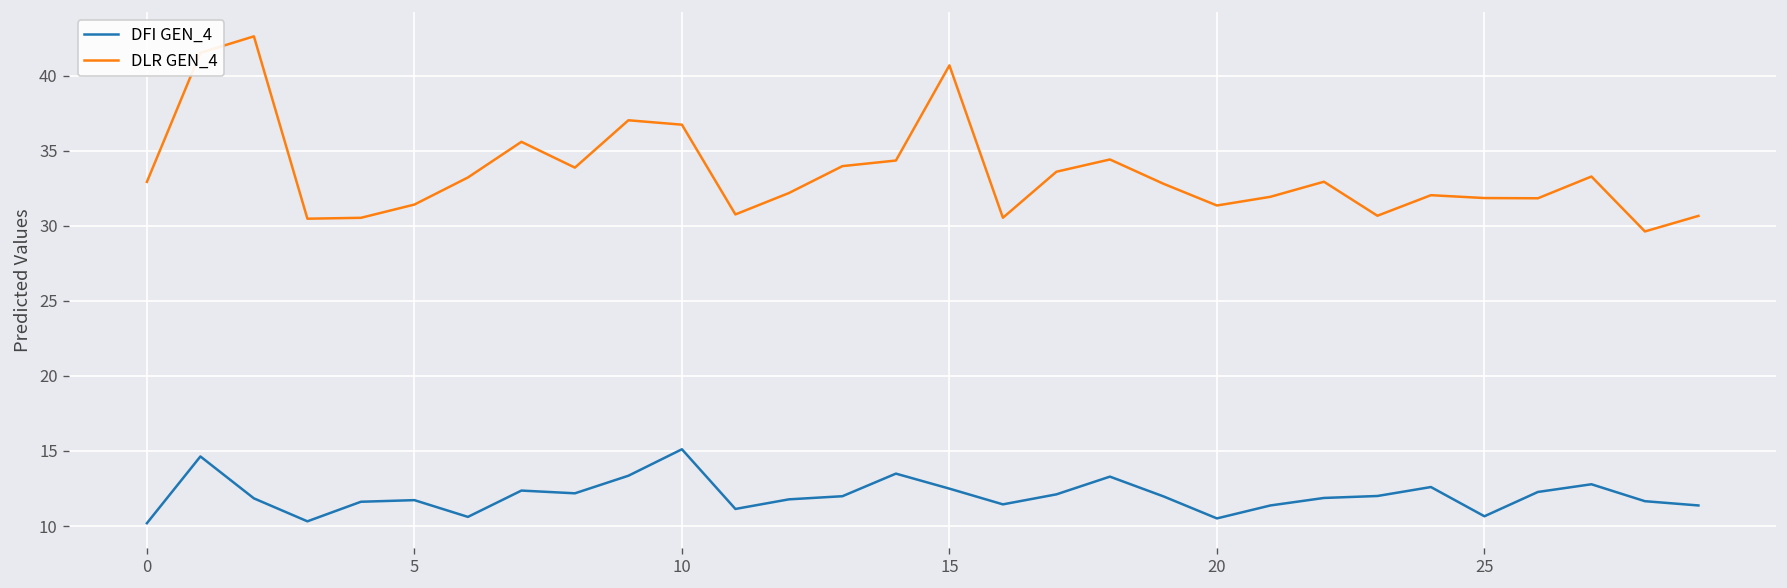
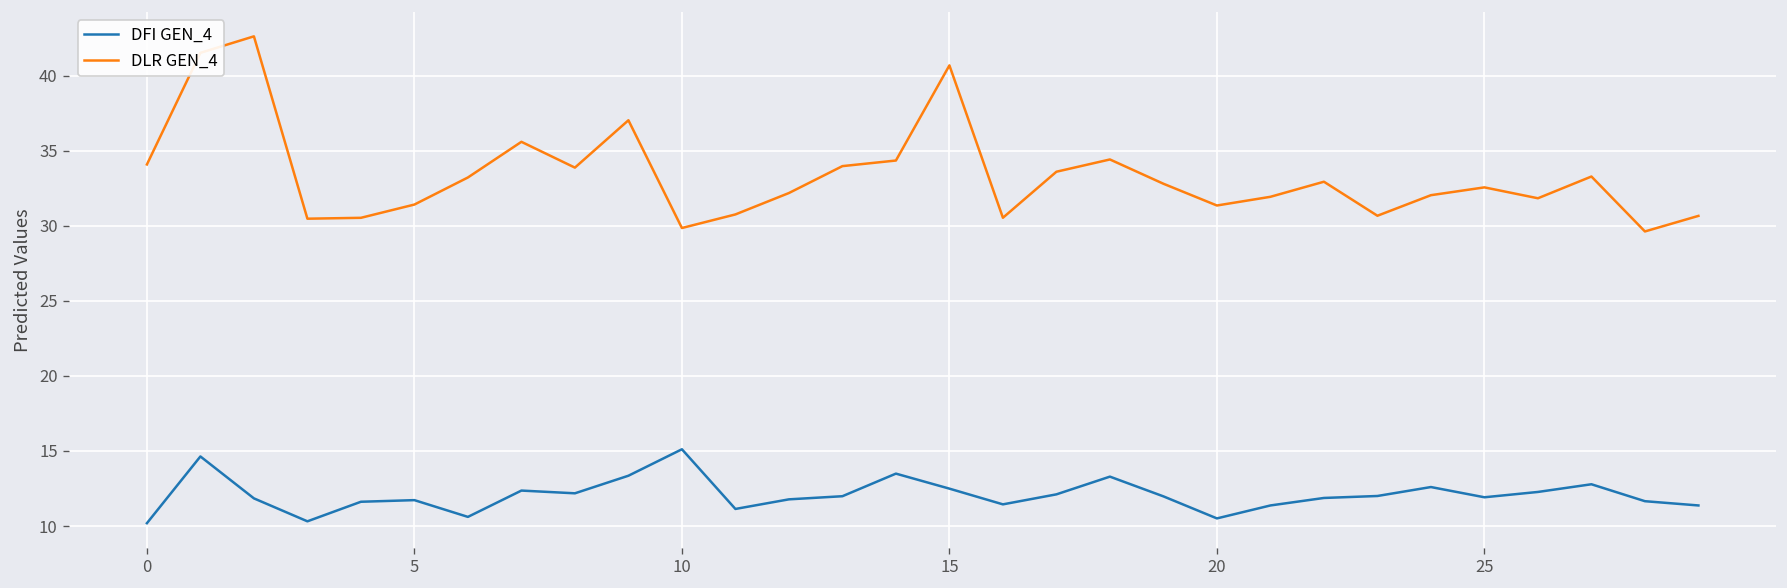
  {
    "DFI GEN_4": {
      "0": 10.2,
      "5": 11.7,
      "10": 15.1,
      "15": 12.5,
      "20": 10.5,
-     "25": 10.7
+     "25": 11.9
    },
    "DLR GEN_4": {
-     "0": 32.9,
+     "0": 34.1,
      "5": 31.4,
-     "10": 36.7,
+     "10": 29.9,
      "15": 40.7,
      "20": 31.4,
-     "25": 31.9
+     "25": 32.6
    }
  }
